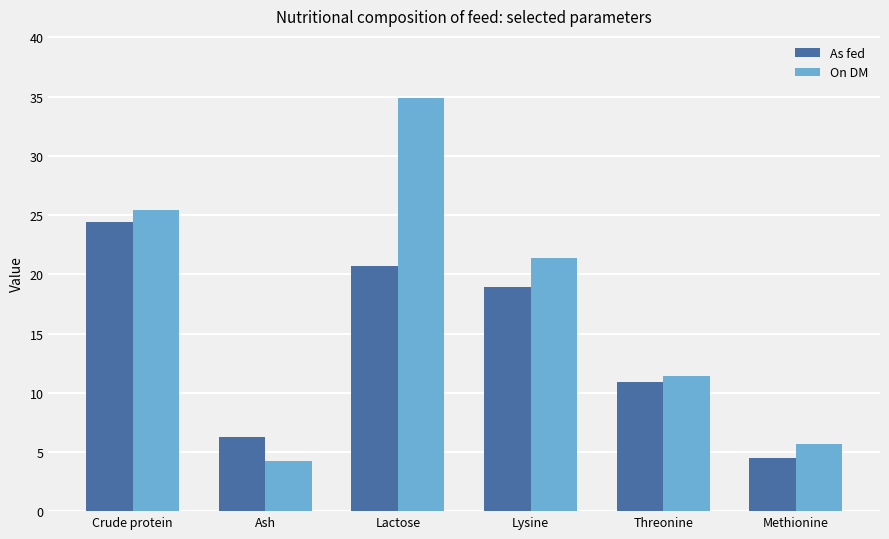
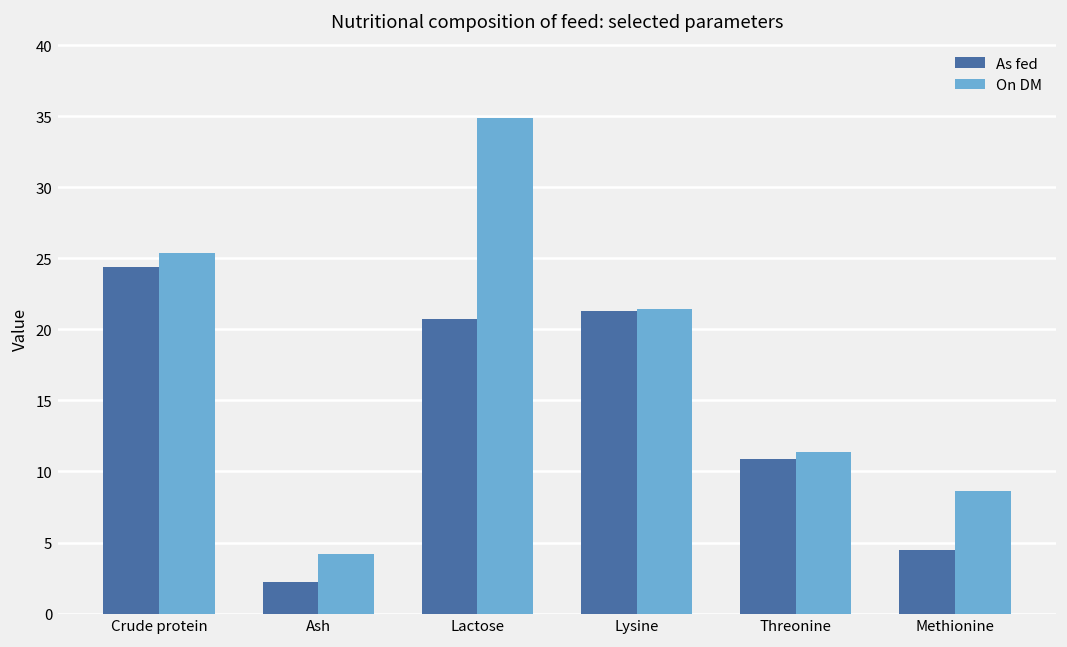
  {
    "As fed": {
      "Crude protein": 24.4,
-     "Ash": 6.3,
+     "Ash": 2.2,
      "Lactose": 20.7,
-     "Lysine": 18.9,
+     "Lysine": 21.3,
      "Threonine": 10.9,
      "Methionine": 4.5
    },
    "On DM": {
      "Crude protein": 25.4,
      "Ash": 4.2,
      "Lactose": 34.9,
      "Lysine": 21.4,
      "Threonine": 11.4,
-     "Methionine": 5.7
+     "Methionine": 8.6
    }
  }
